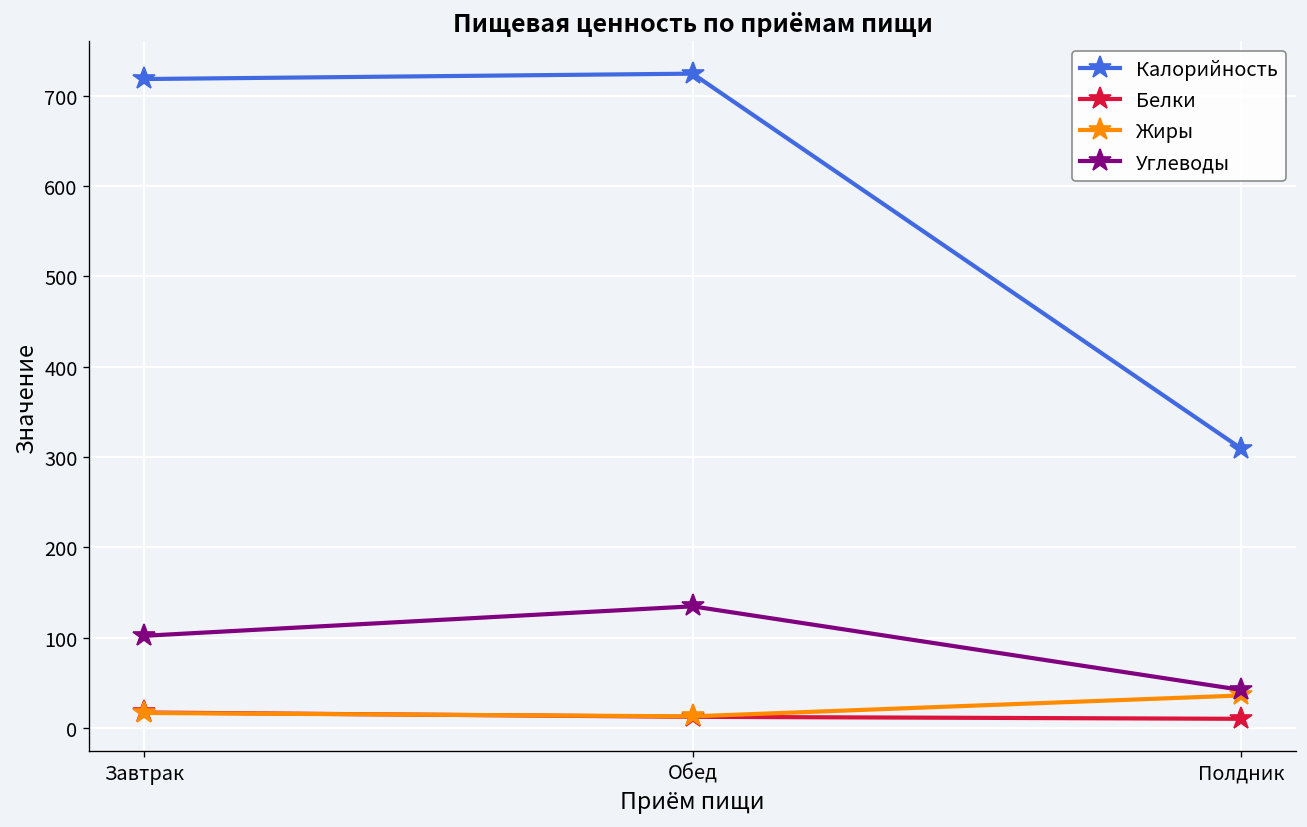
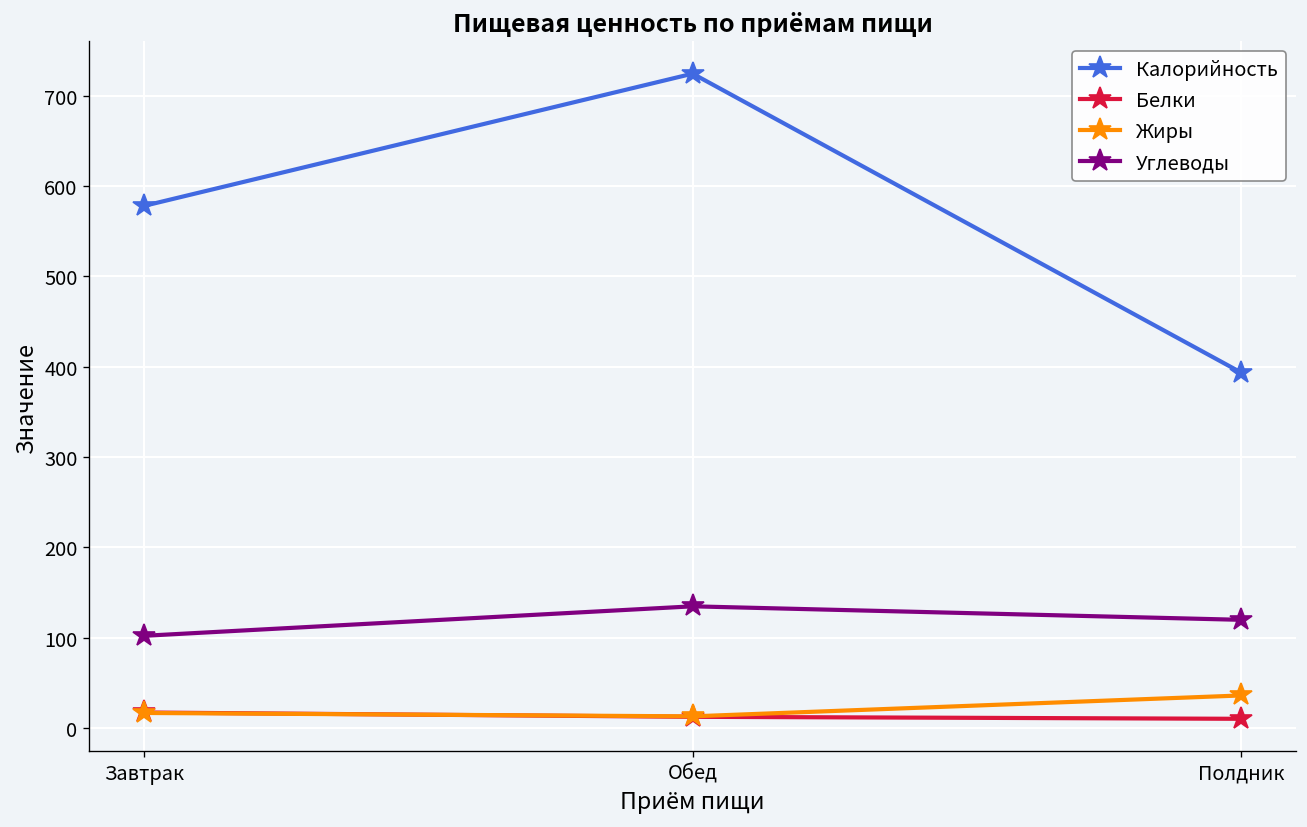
  {
    "Калорийность": {
-     "Завтрак": 720,
+     "Завтрак": 580,
      "Обед": 720,
-     "Полдник": 310
+     "Полдник": 390
    },
    "Белки": {
      "Полдник": 10
    },
    "Жиры": {
      "Полдник": 40
    },
    "Углеводы": {
      "Завтрак": 100,
      "Обед": 130,
-     "Полдник": 40
+     "Полдник": 120
    }
  }
